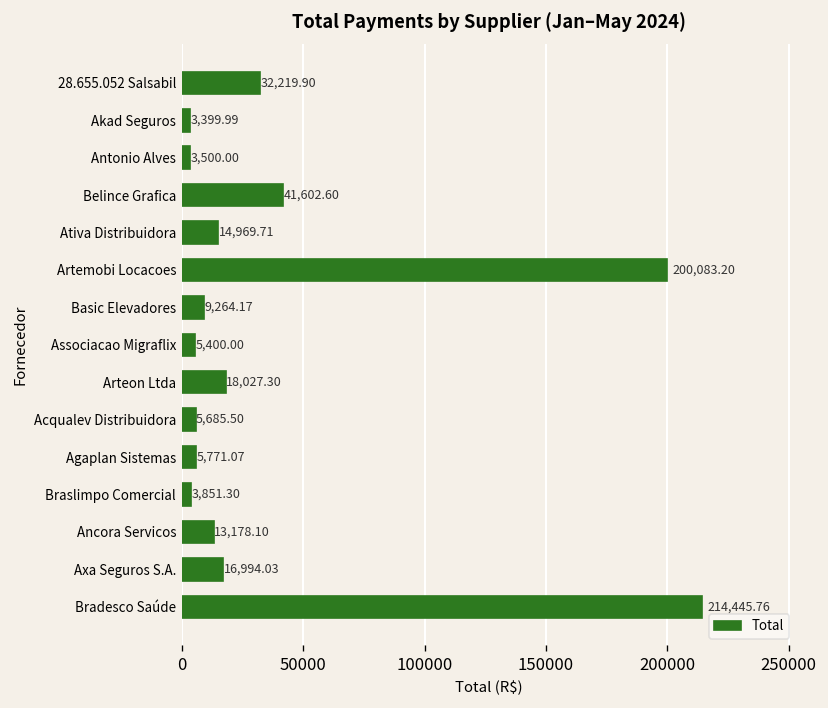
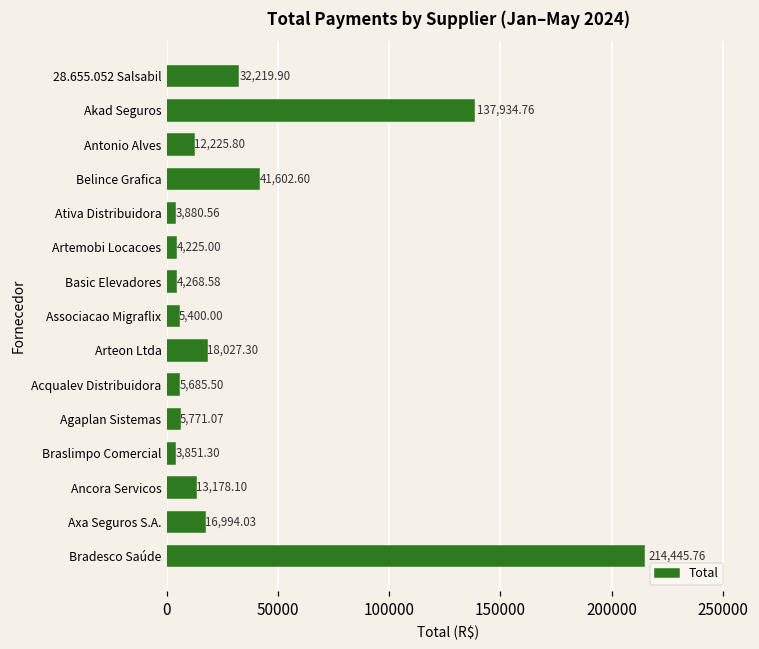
  {
    "28.655.052 Salsabil": "32,219.90",
-   "Akad Seguros": "3,399.99",
-   "Antonio Alves": "3,500.00",
+   "Akad Seguros": "137,934.76",
+   "Antonio Alves": "12,225.80",
    "Belince Grafica": "41,602.60",
-   "Ativa Distribuidora": "14,969.71",
-   "Artemobi Locacoes": "200,083.20",
-   "Basic Elevadores": "9,264.17",
+   "Ativa Distribuidora": "3,880.56",
+   "Artemobi Locacoes": "4,225.00",
+   "Basic Elevadores": "4,268.58",
    "Associacao Migraflix": "5,400.00",
    "Arteon Ltda": "18,027.30",
    "Acqualev Distribuidora": "5,685.50",
    "Agaplan Sistemas": "5,771.07",
    "Braslimpo Comercial": "3,851.30",
    "Ancora Servicos": "13,178.10",
    "Axa Seguros S.A.": "16,994.03",
    "Bradesco Saúde": "214,445.76"
  }
